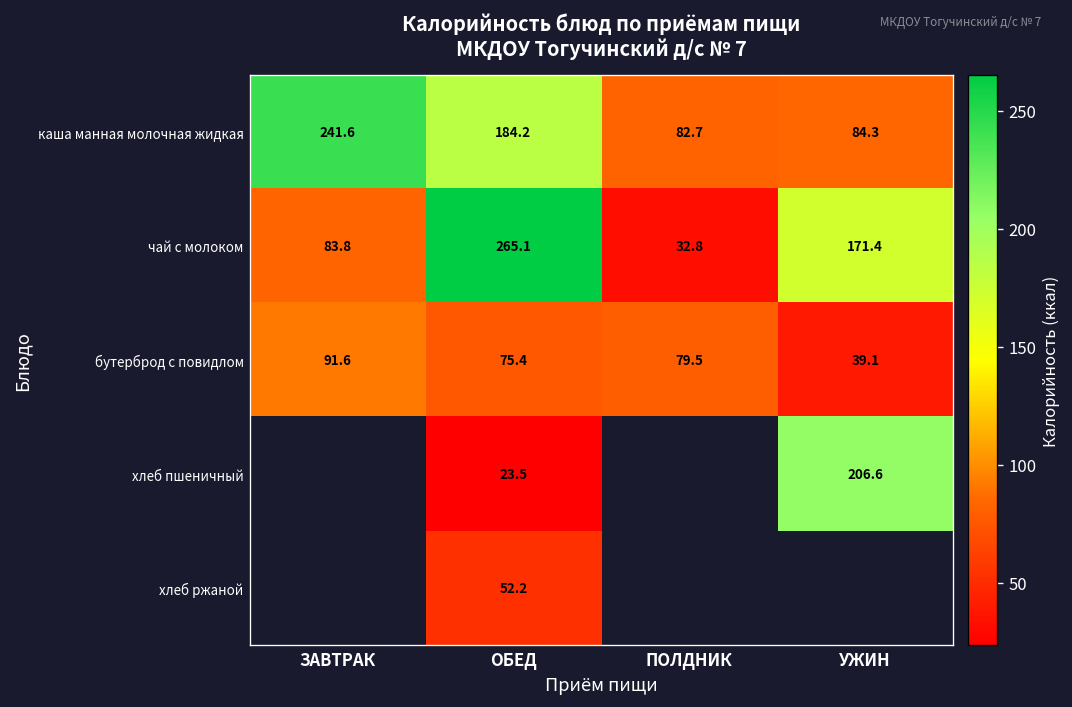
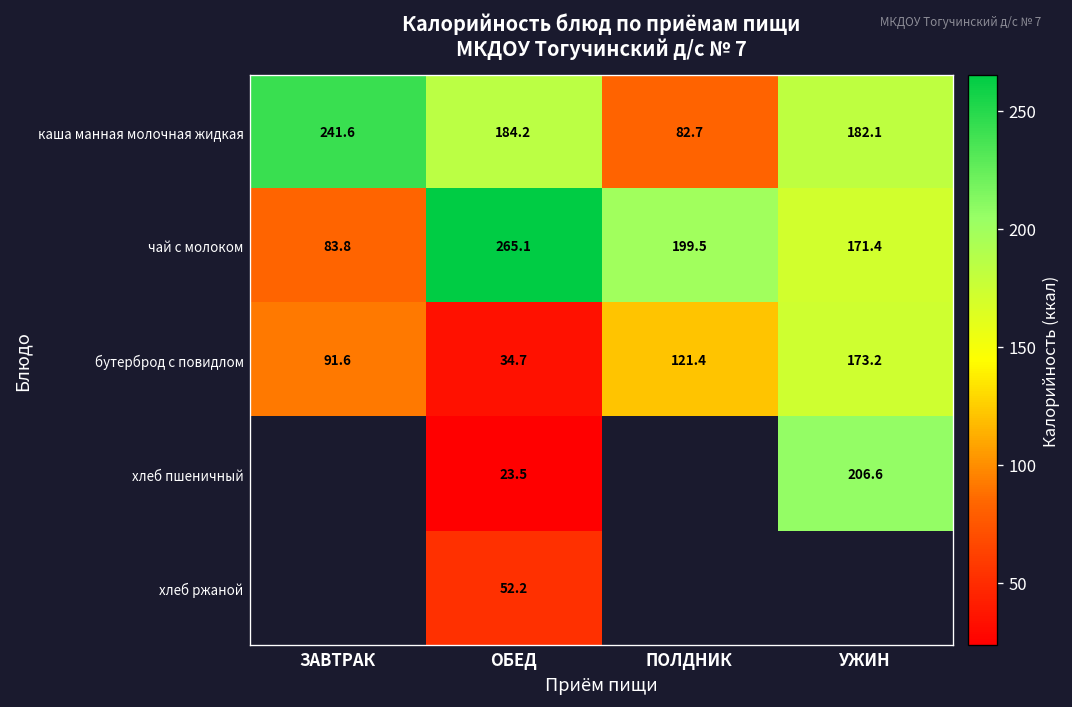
  {
    "каша манная молочная жидкая": {
      "ЗАВТРАК": 241.6,
      "ОБЕД": 184.2,
      "ПОЛДНИК": 82.7,
-     "УЖИН": 84.3
+     "УЖИН": 182.1
    },
    "чай с молоком": {
      "ЗАВТРАК": 83.8,
      "ОБЕД": 265.1,
-     "ПОЛДНИК": 32.8,
+     "ПОЛДНИК": 199.5,
      "УЖИН": 171.4
    },
    "бутерброд с повидлом": {
      "ЗАВТРАК": 91.6,
-     "ОБЕД": 75.4,
-     "ПОЛДНИК": 79.5,
-     "УЖИН": 39.1
+     "ОБЕД": 34.7,
+     "ПОЛДНИК": 121.4,
+     "УЖИН": 173.2
    },
    "хлеб пшеничный": {
      "ОБЕД": 23.5,
      "УЖИН": 206.6
    },
    "хлеб ржаной": {
      "ОБЕД": 52.2
    }
  }
